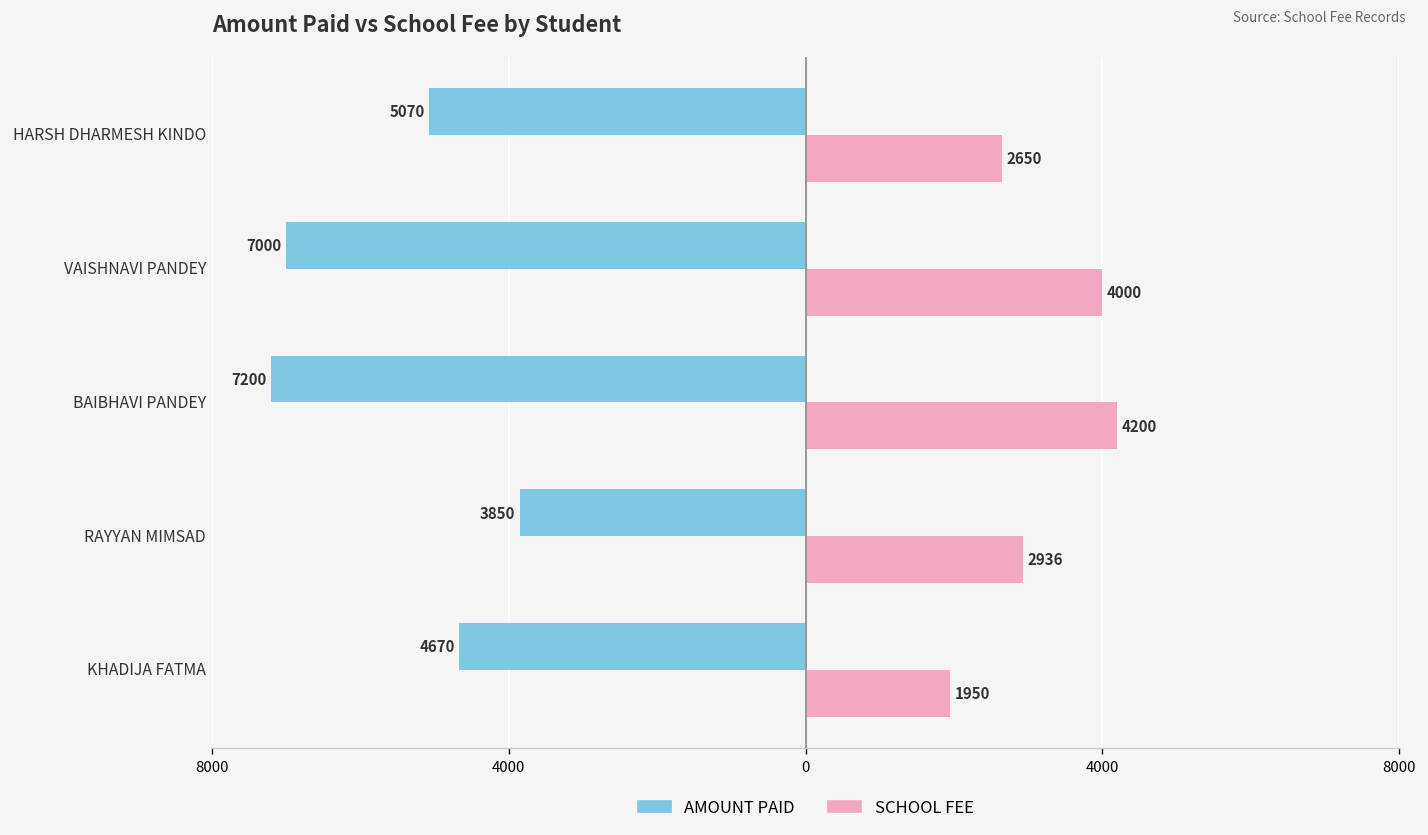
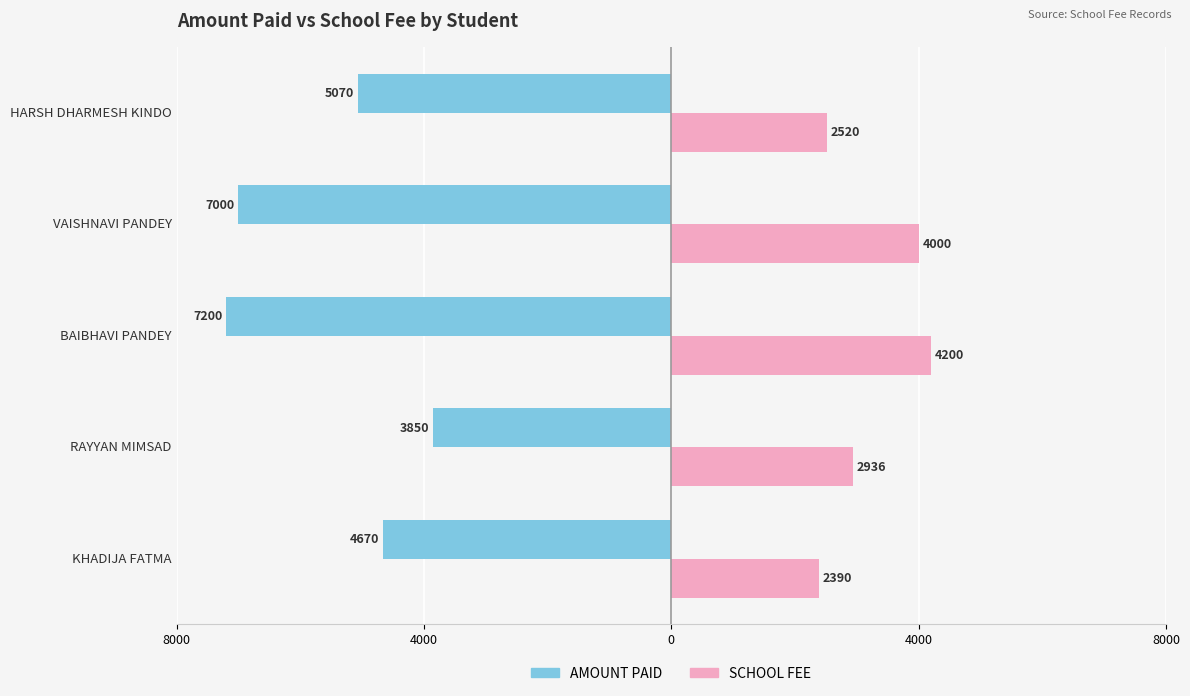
  {
    "SCHOOL FEE": {
-     "HARSH DHARMESH KINDO": 2650,
+     "HARSH DHARMESH KINDO": 2520,
      "VAISHNAVI PANDEY": 4000,
      "BAIBHAVI PANDEY": 4200,
      "RAYYAN MIMSAD": 2936,
-     "KHADIJA FATMA": 1950
+     "KHADIJA FATMA": 2390
    }
  }
